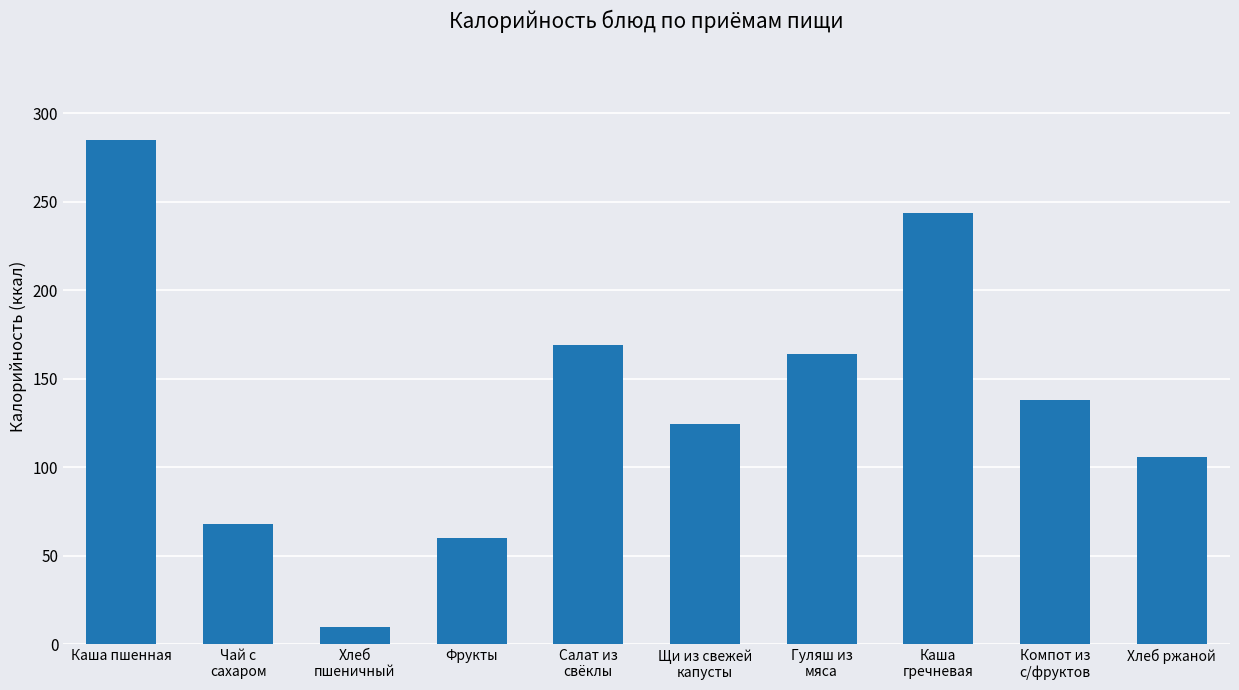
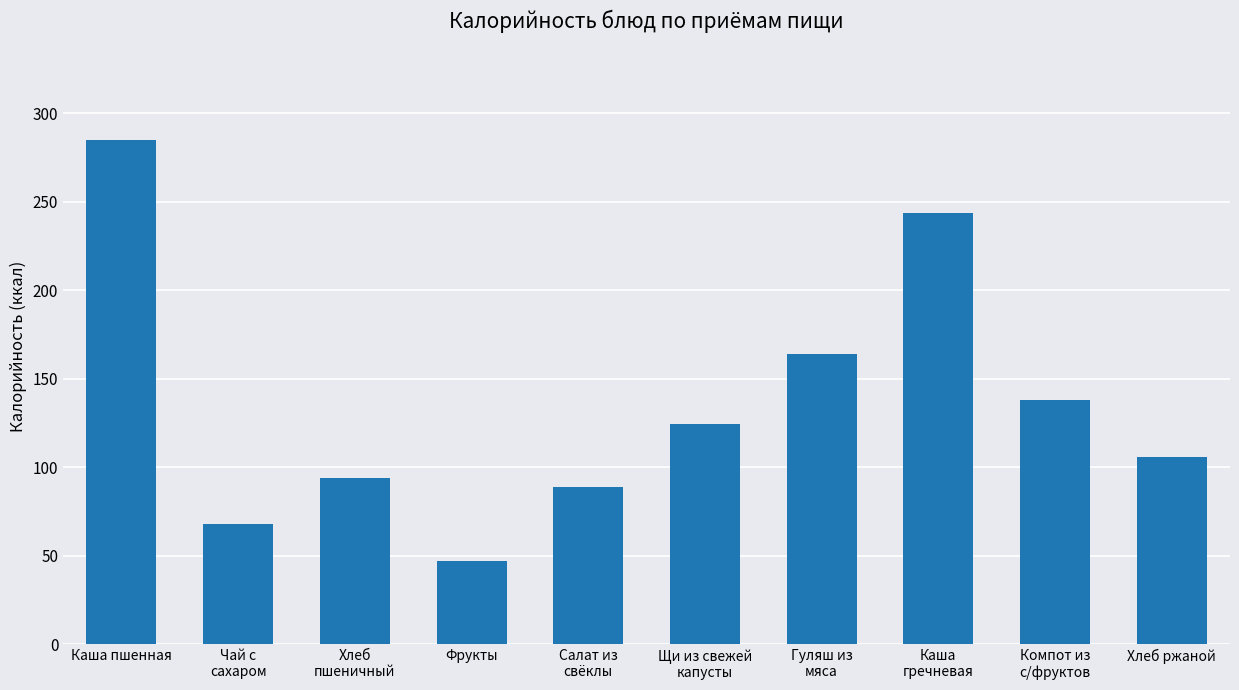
  {
    "Каша пшенная": 285,
    "Чай с сахаром": 68,
-   "Хлеб пшеничный": 10,
-   "Фрукты": 60,
-   "Салат из свёклы": 169,
+   "Хлеб пшеничный": 94,
+   "Фрукты": 47,
+   "Салат из свёклы": 89,
    "Щи из свежей капусты": 125,
    "Гуляш из мяса": 164,
    "Каша гречневая": 244,
    "Компот из с/фруктов": 138,
    "Хлеб ржаной": 106
  }
